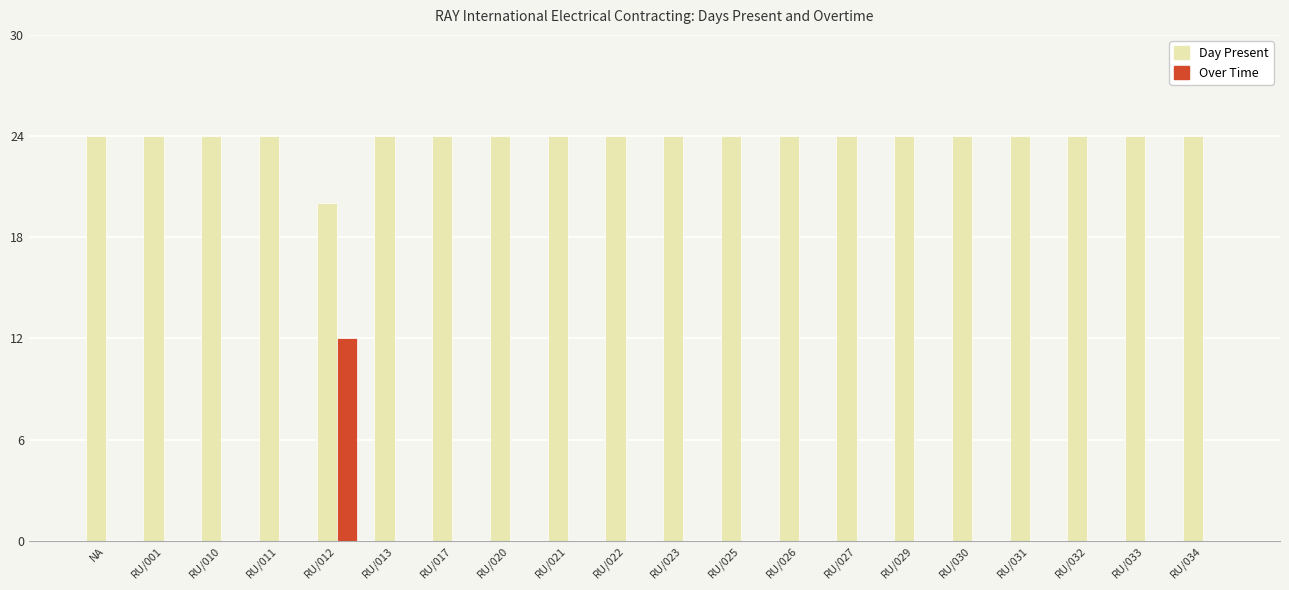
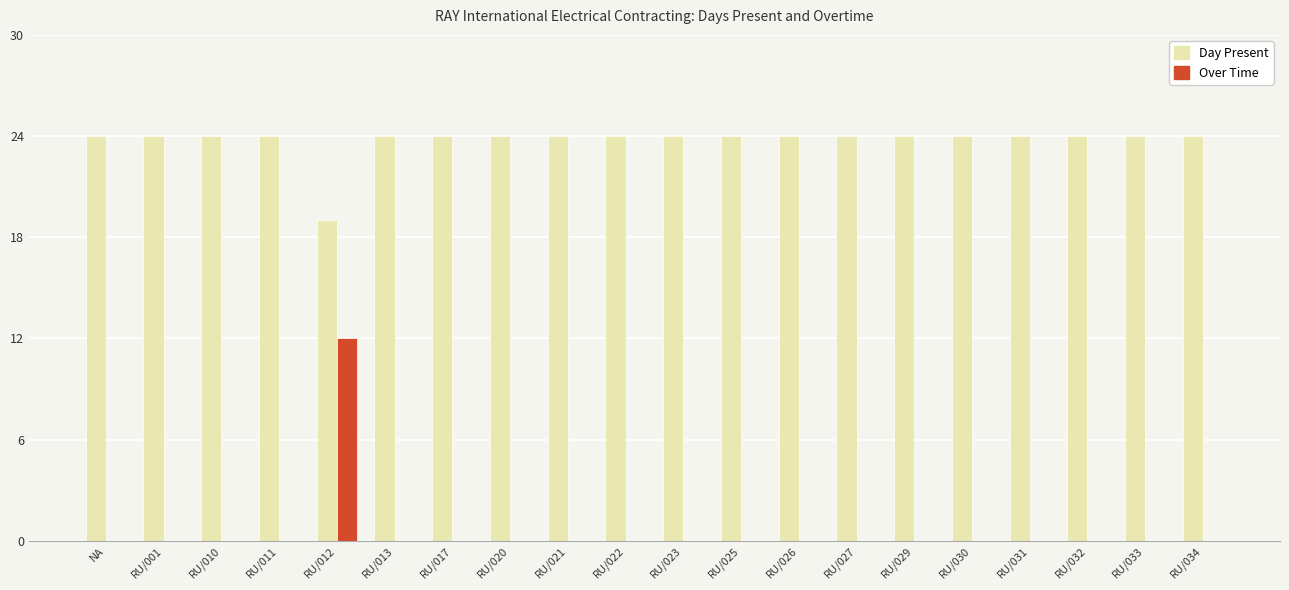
  {
    "Day Present": {
      "NA": 24,
      "RU/001": 24,
      "RU/010": 24,
      "RU/011": 24,
-     "RU/012": 20,
+     "RU/012": 19,
      "RU/013": 24,
      "RU/017": 24,
      "RU/020": 24,
      "RU/021": 24,
      "RU/022": 24,
      "RU/023": 24,
      "RU/025": 24,
      "RU/026": 24,
      "RU/027": 24,
      "RU/029": 24,
      "RU/030": 24,
      "RU/031": 24,
      "RU/032": 24,
      "RU/033": 24,
      "RU/034": 24
    },
    "Over Time": {
      "NA": 0,
      "RU/001": 0,
      "RU/010": 0,
      "RU/011": 0,
      "RU/012": 12,
      "RU/013": 0,
      "RU/017": 0,
      "RU/020": 0,
      "RU/021": 0,
      "RU/022": 0,
      "RU/023": 0,
      "RU/025": 0,
      "RU/026": 0,
      "RU/027": 0,
      "RU/029": 0,
      "RU/030": 0,
      "RU/031": 0,
      "RU/032": 0,
      "RU/033": 0,
      "RU/034": 0
    }
  }
